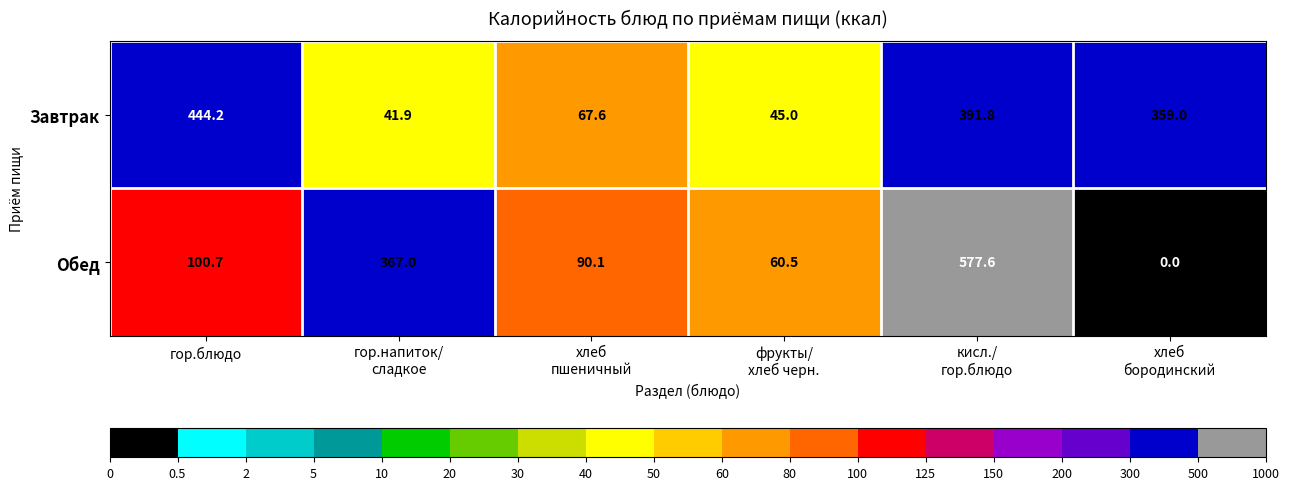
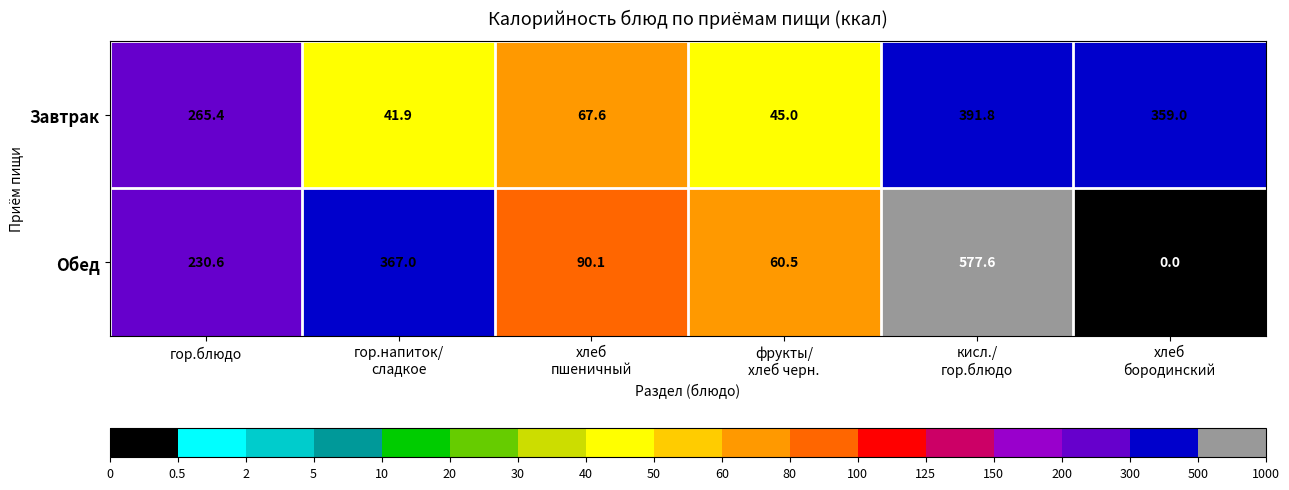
  {
    "Завтрак": {
-     "гор.блюдо": 444.2,
+     "гор.блюдо": 265.4,
      "гор.напиток/ сладкое": 41.9,
      "хлеб пшеничный": 67.6,
      "фрукты/ хлеб черн.": 45.0,
      "кисл./ гор.блюдо": 391.8,
      "хлеб бородинский": 359.0
    },
    "Обед": {
-     "гор.блюдо": 100.7,
+     "гор.блюдо": 230.6,
      "гор.напиток/ сладкое": 367.0,
      "хлеб пшеничный": 90.1,
      "фрукты/ хлеб черн.": 60.5,
      "кисл./ гор.блюдо": 577.6,
      "хлеб бородинский": 0.0
    }
  }
